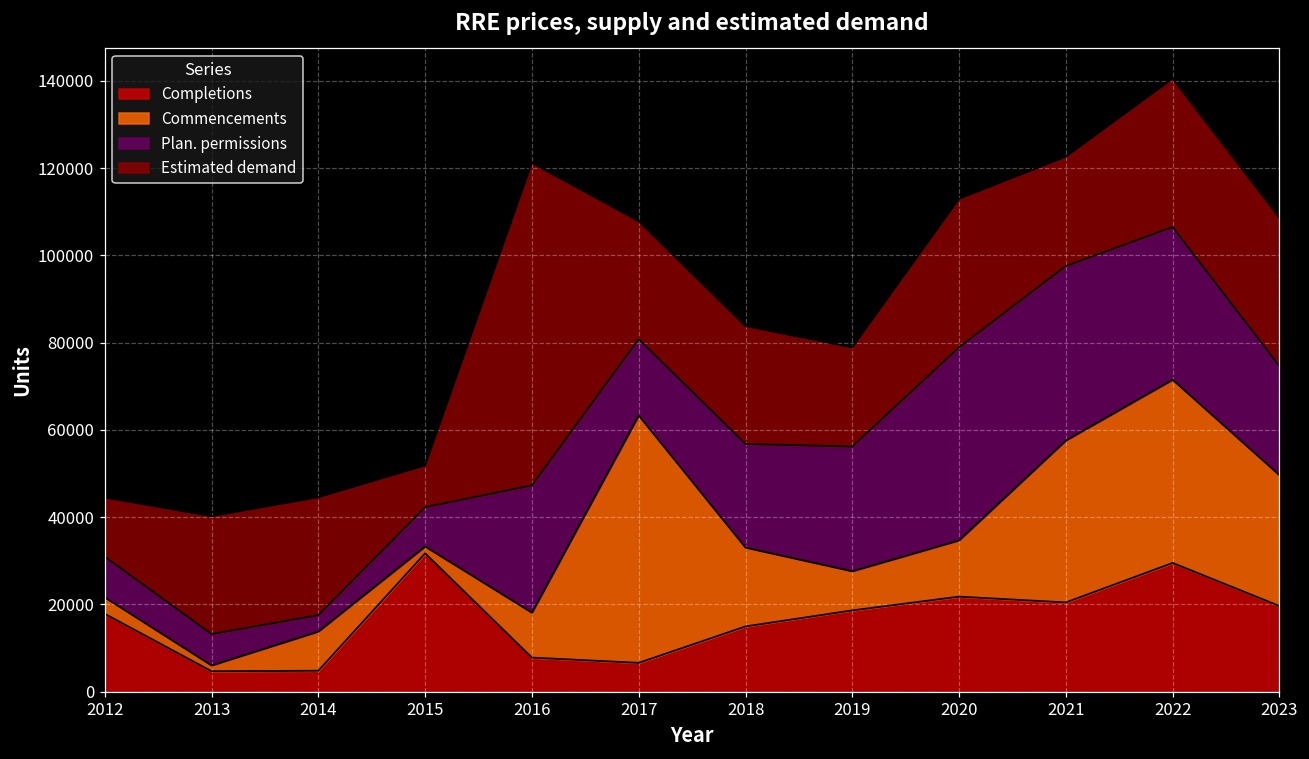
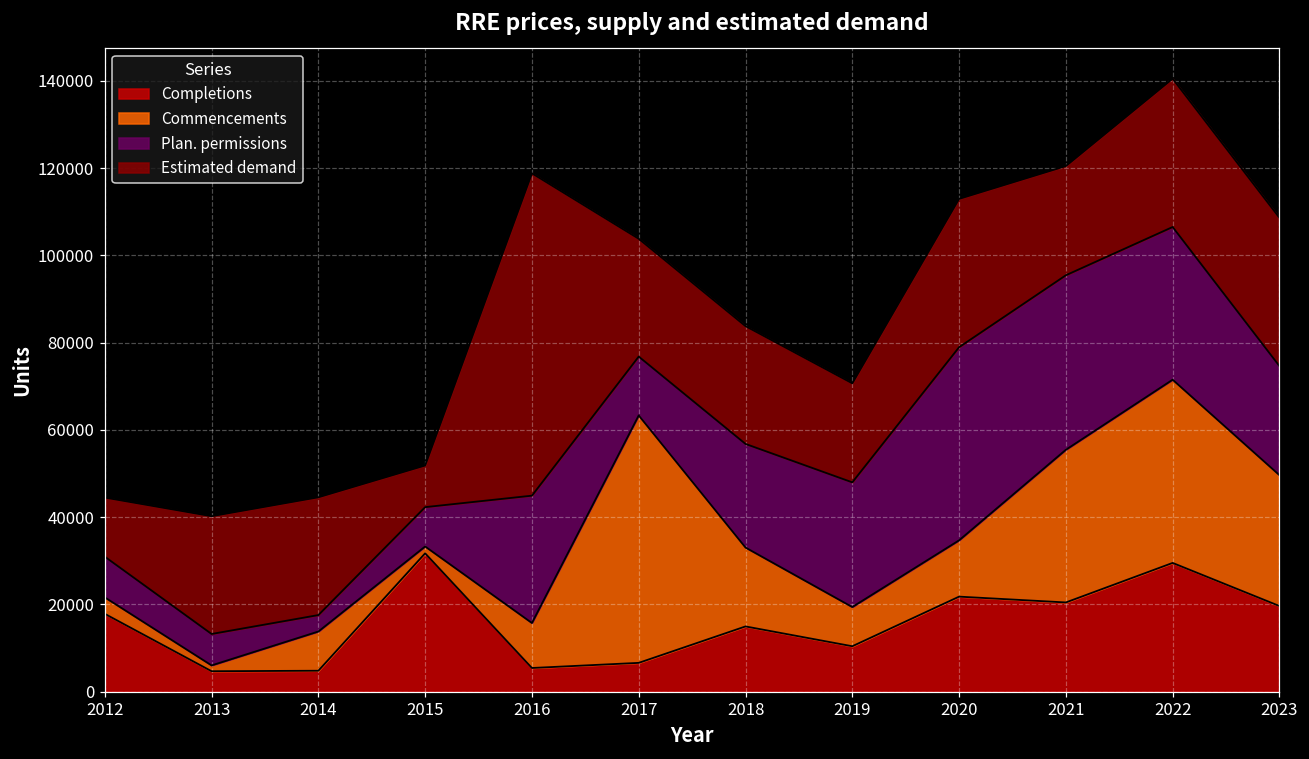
  {
    "Completions": {
      "2012": 18000,
      "2013": 5000,
      "2014": 5000,
      "2015": 32000,
-     "2016": 8000,
+     "2016": 5000,
      "2017": 7000,
      "2018": 15000,
-     "2019": 19000,
+     "2019": 10000,
      "2020": 22000,
      "2021": 20000,
      "2022": 29000,
      "2023": 20000
    },
    "Commencements": {
      "2012": 4000,
      "2013": 1000,
      "2014": 9000,
      "2015": 2000,
      "2016": 10000,
      "2017": 57000,
      "2018": 18000,
      "2019": 9000,
      "2020": 13000,
-     "2021": 37000,
+     "2021": 35000,
      "2022": 42000,
      "2023": 30000
    },
    "Plan. permissions": {
      "2012": 9000,
      "2013": 7000,
      "2014": 4000,
      "2015": 9000,
      "2016": 29000,
-     "2017": 18000,
+     "2017": 13000,
      "2018": 24000,
      "2019": 29000,
      "2020": 44000,
      "2021": 40000,
      "2022": 35000,
      "2023": 25000
    },
    "Estimated demand": {
      "2012": 14000,
      "2013": 27000,
      "2014": 27000,
      "2015": 10000,
      "2016": 74000,
      "2017": 27000,
      "2018": 27000,
      "2019": 23000,
      "2020": 34000,
      "2021": 25000,
      "2022": 34000,
      "2023": 34000
    }
  }
